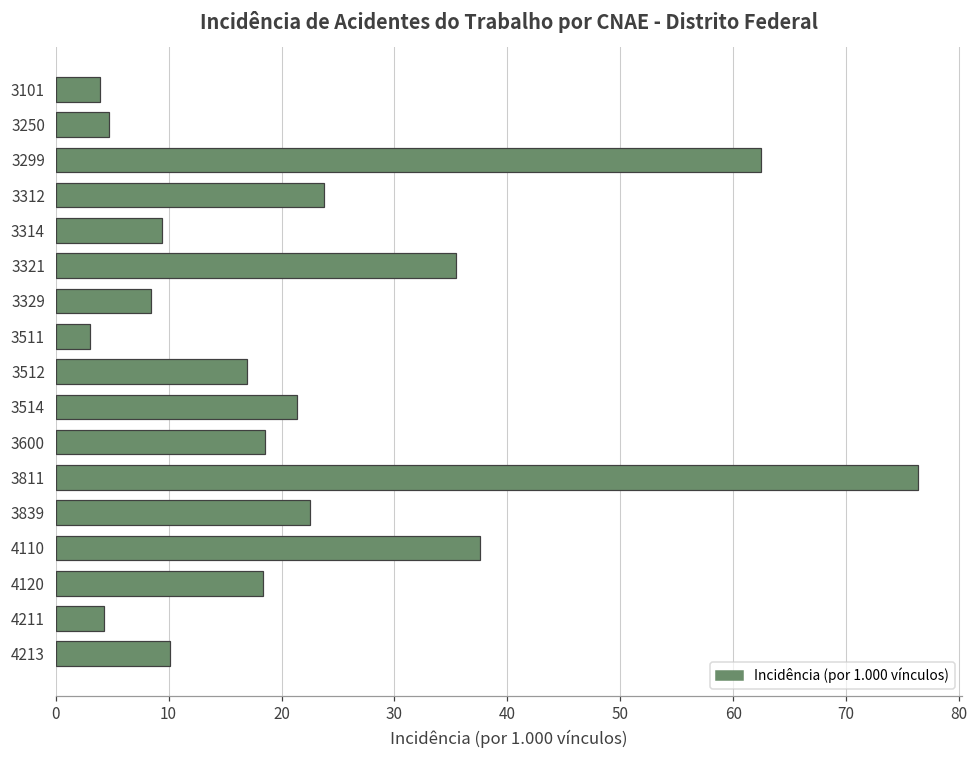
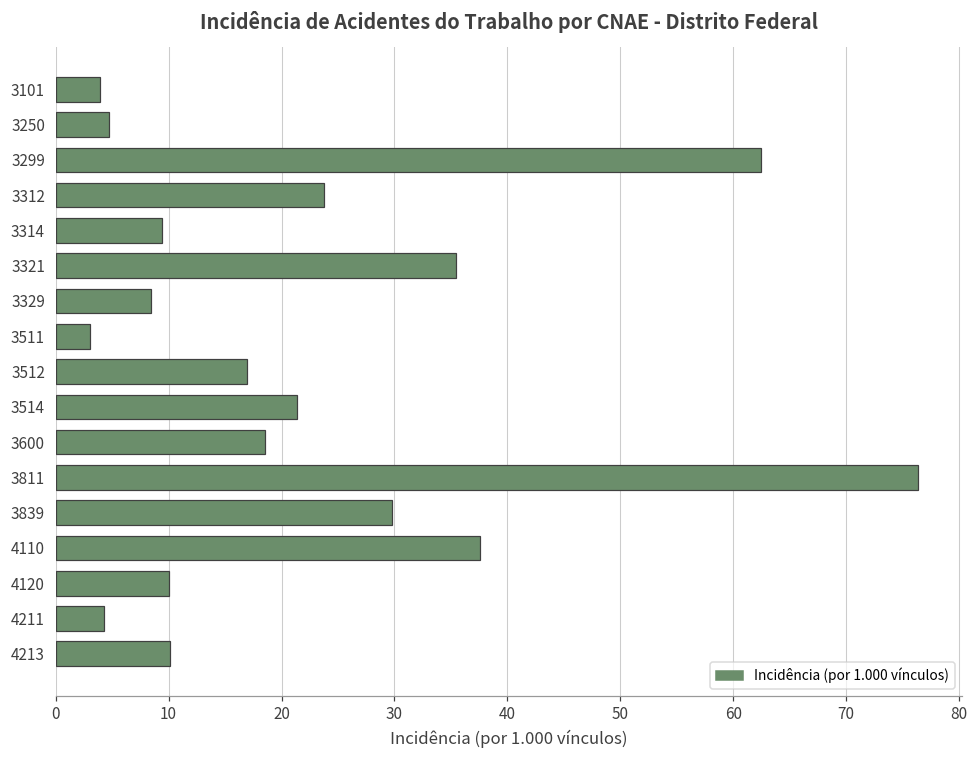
  {
    "3101": 3.9,
    "3250": 4.7,
    "3299": 62.4,
    "3312": 23.8,
    "3314": 9.4,
    "3321": 35.5,
    "3329": 8.4,
    "3511": 3.0,
    "3512": 16.9,
    "3514": 21.4,
    "3600": 18.5,
    "3811": 76.4,
-   "3839": 22.5,
+   "3839": 29.8,
    "4110": 37.6,
-   "4120": 18.3,
+   "4120": 10.1,
    "4211": 4.3,
    "4213": 10.1
  }
